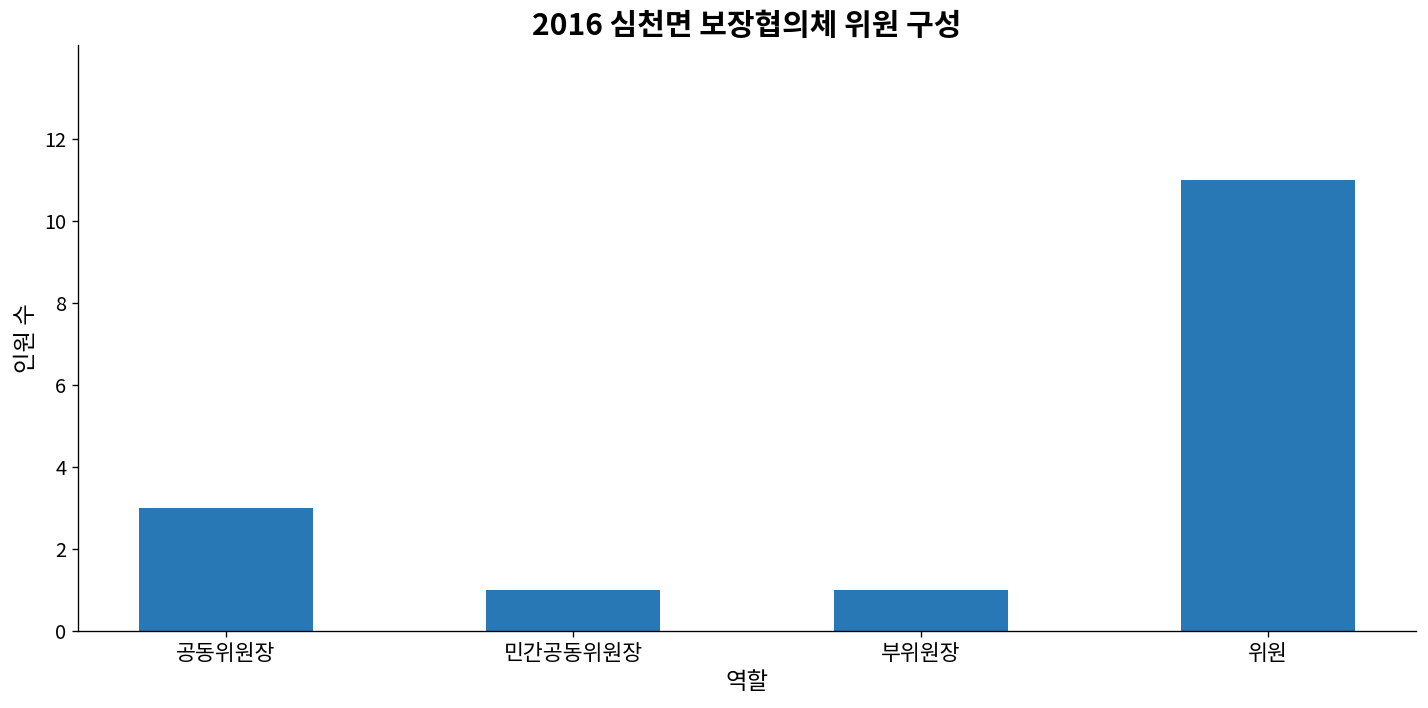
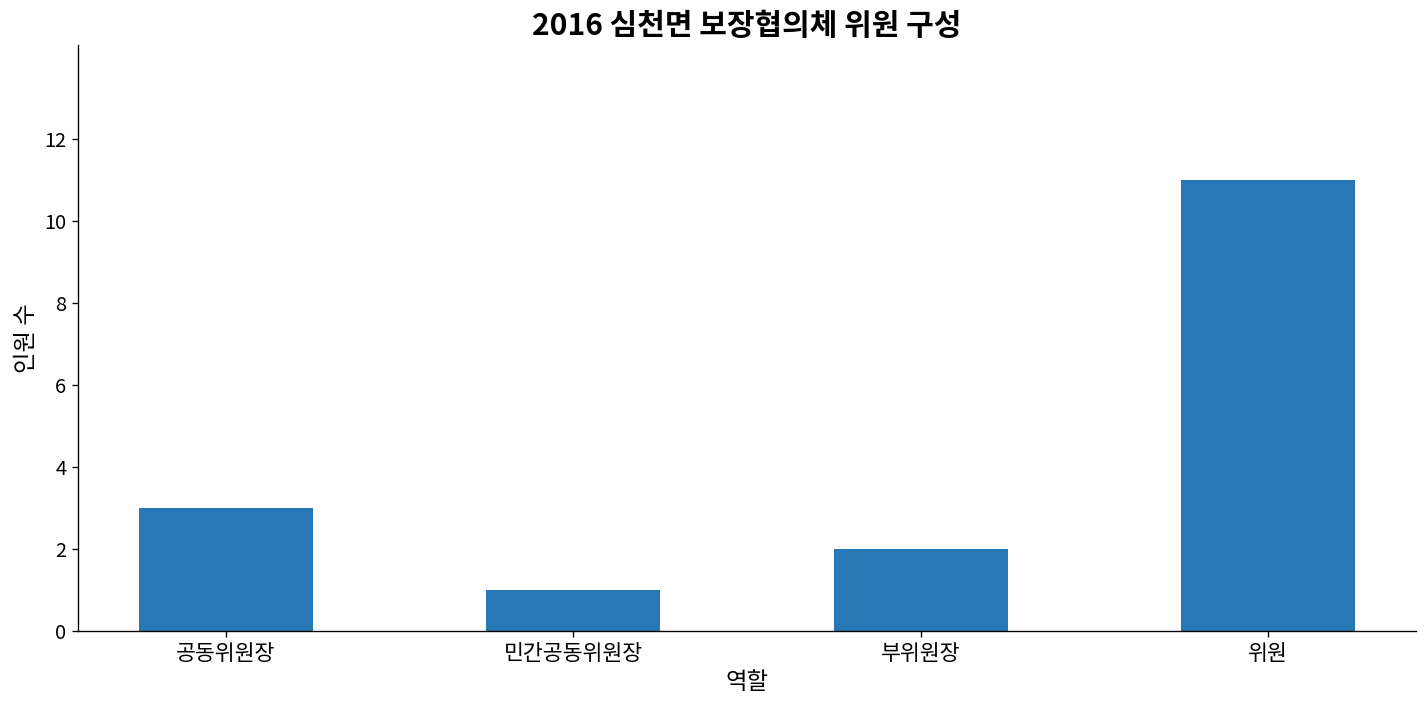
  {
    "공동위원장": 3,
    "민간공동위원장": 1,
-   "부위원장": 1,
+   "부위원장": 2,
    "위원": 11
  }
